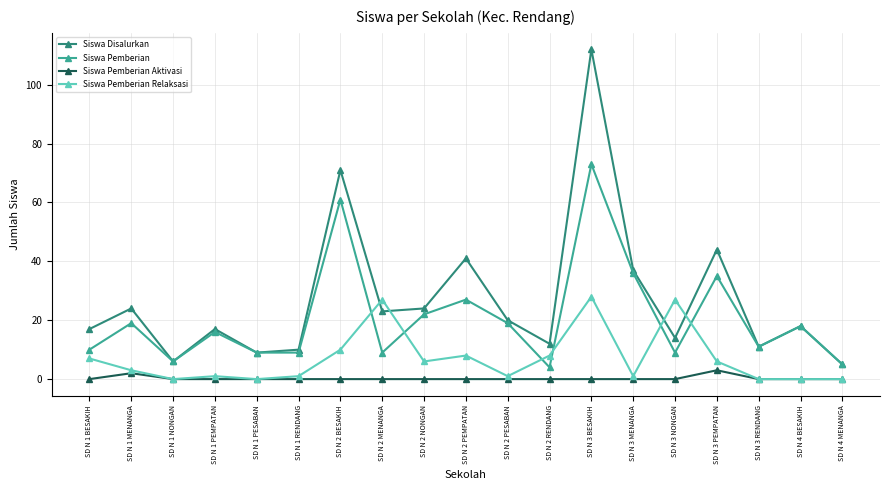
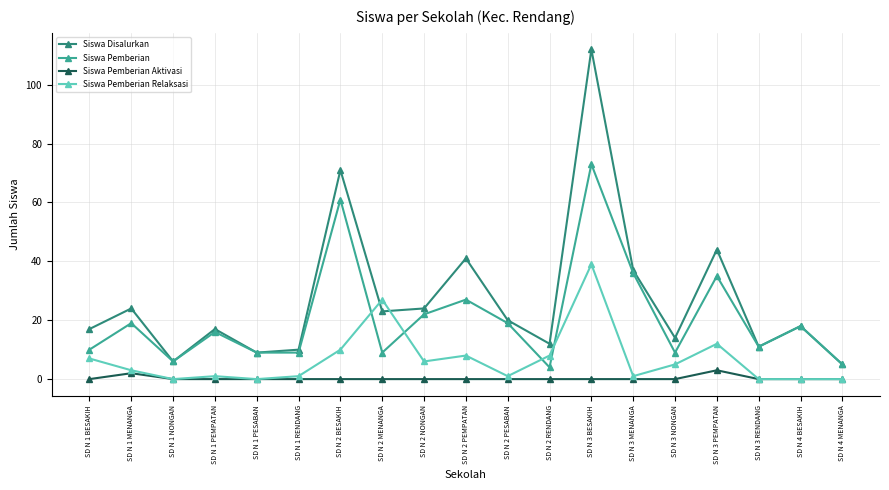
  {
    "Siswa Pemberian Aktivasi": {
      "SD N 1 BESAKIH": 0,
      "SD N 1 MENANGA": 2,
      "SD N 1 PEMPATAN": 0,
      "SD N 1 RENDANG": 0,
      "SD N 2 BESAKIH": 0,
      "SD N 2 MENANGA": 0,
      "SD N 2 NONGAN": 0,
      "SD N 2 PEMPATAN": 0,
      "SD N 2 PESABAN": 0,
      "SD N 2 RENDANG": 0,
      "SD N 3 BESAKIH": 0,
      "SD N 3 MENANGA": 0,
      "SD N 3 NONGAN": 0,
      "SD N 3 PEMPATAN": 3
    },
    "Siswa Pemberian Relaksasi": {
      "SD N 1 BESAKIH": 7,
      "SD N 1 MENANGA": 3,
      "SD N 1 PEMPATAN": 1,
      "SD N 1 RENDANG": 1,
      "SD N 2 BESAKIH": 10,
      "SD N 2 MENANGA": 27,
      "SD N 2 NONGAN": 6,
      "SD N 2 PEMPATAN": 8,
      "SD N 2 PESABAN": 1,
      "SD N 2 RENDANG": 8,
-     "SD N 3 BESAKIH": 28,
+     "SD N 3 BESAKIH": 39,
      "SD N 3 MENANGA": 1,
-     "SD N 3 NONGAN": 27,
-     "SD N 3 PEMPATAN": 6
+     "SD N 3 NONGAN": 5,
+     "SD N 3 PEMPATAN": 12
    }
  }
